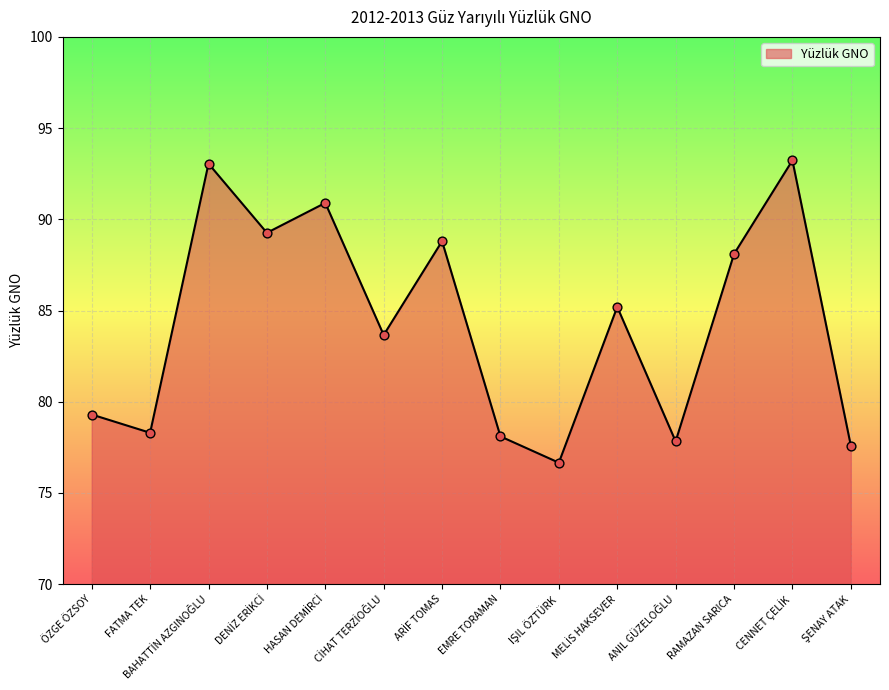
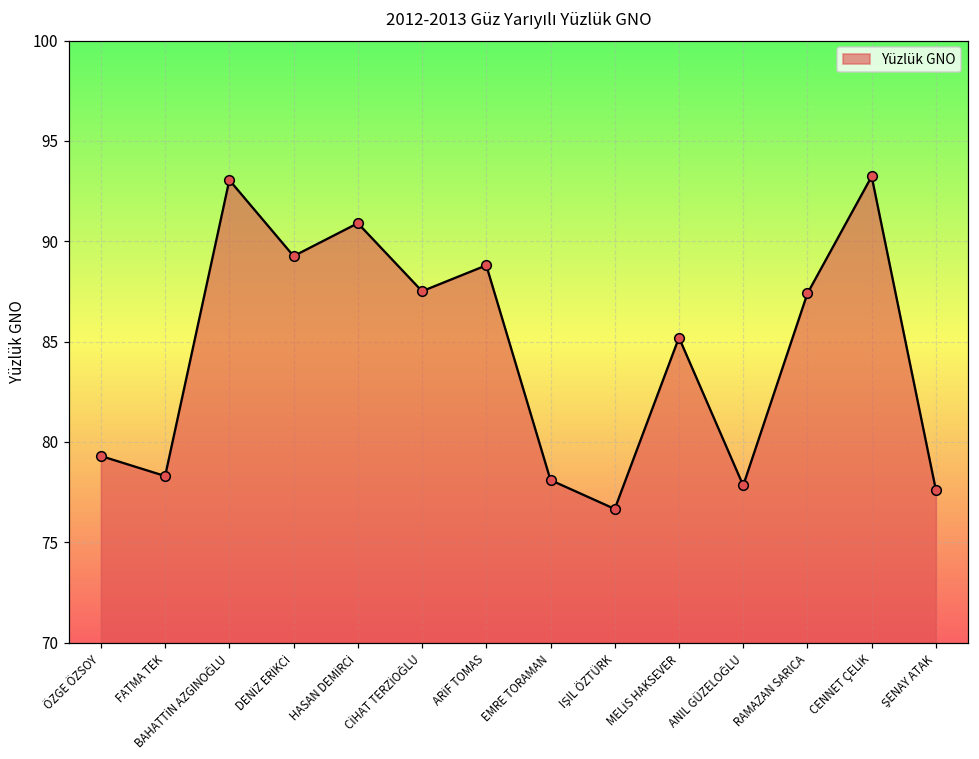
  {
    "ÖZGE ÖZSOY": 79.3,
    "FATMA TEK": 78.3,
    "BAHATTİN AZGINOĞLU": 93.1,
    "DENİZ ERİKCİ": 89.3,
    "HASAN DEMİRCİ": 90.9,
-   "CİHAT TERZİOĞLU": 83.7,
+   "CİHAT TERZİOĞLU": 87.5,
    "ARİF TOMAS": 88.8,
    "EMRE TORAMAN": 78.1,
    "IŞIL ÖZTÜRK": 76.7,
    "MELİS HAKSEVER": 85.2,
    "ANIL GÜZELOĞLU": 77.8,
-   "RAMAZAN SARICA": 88.1,
+   "RAMAZAN SARICA": 87.4,
    "CENNET ÇELİK": 93.2,
    "ŞENAY ATAK": 77.6
  }
